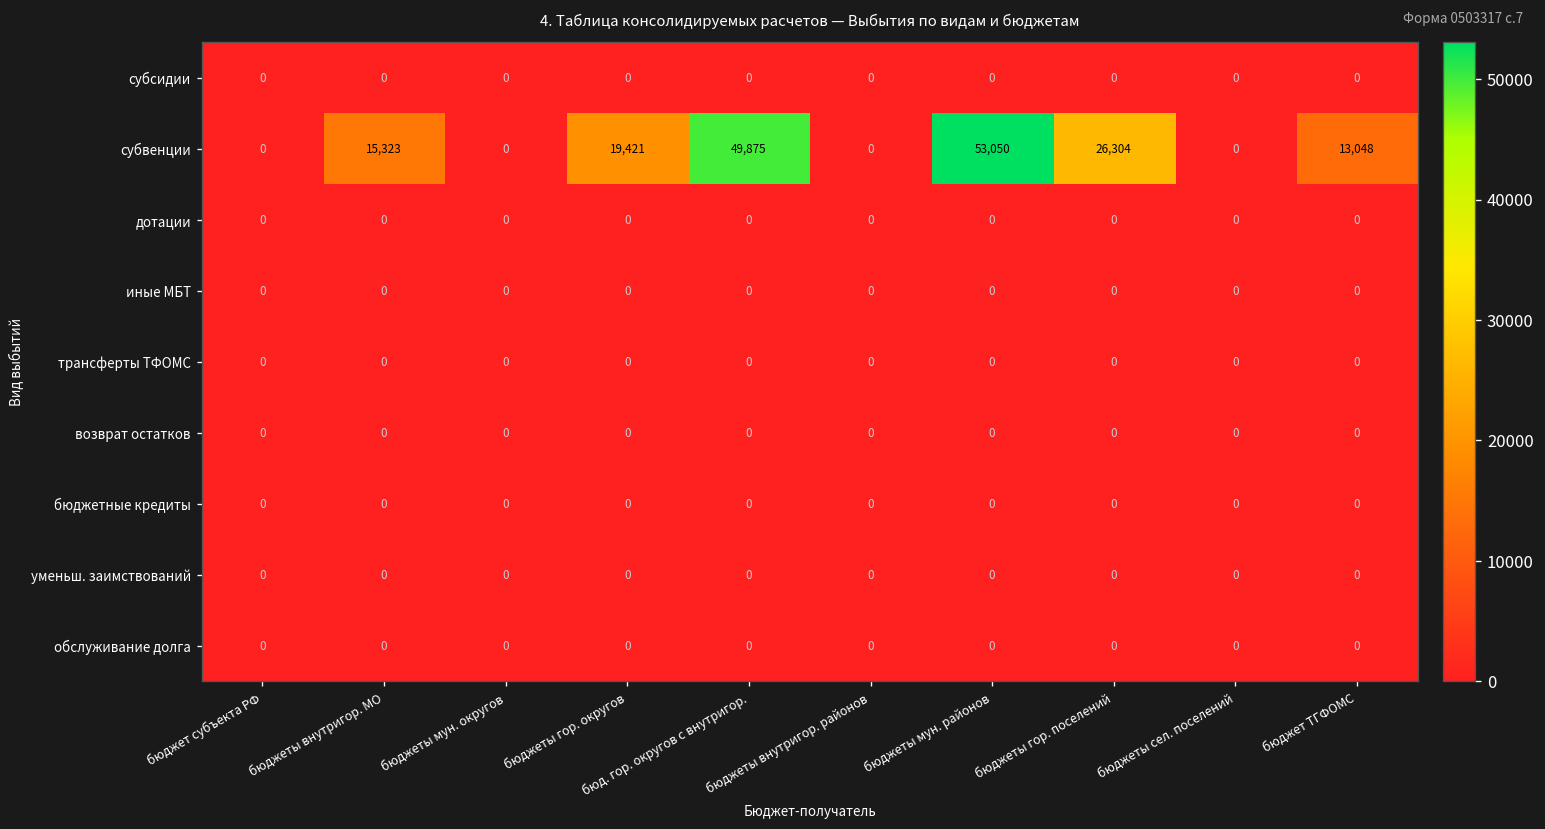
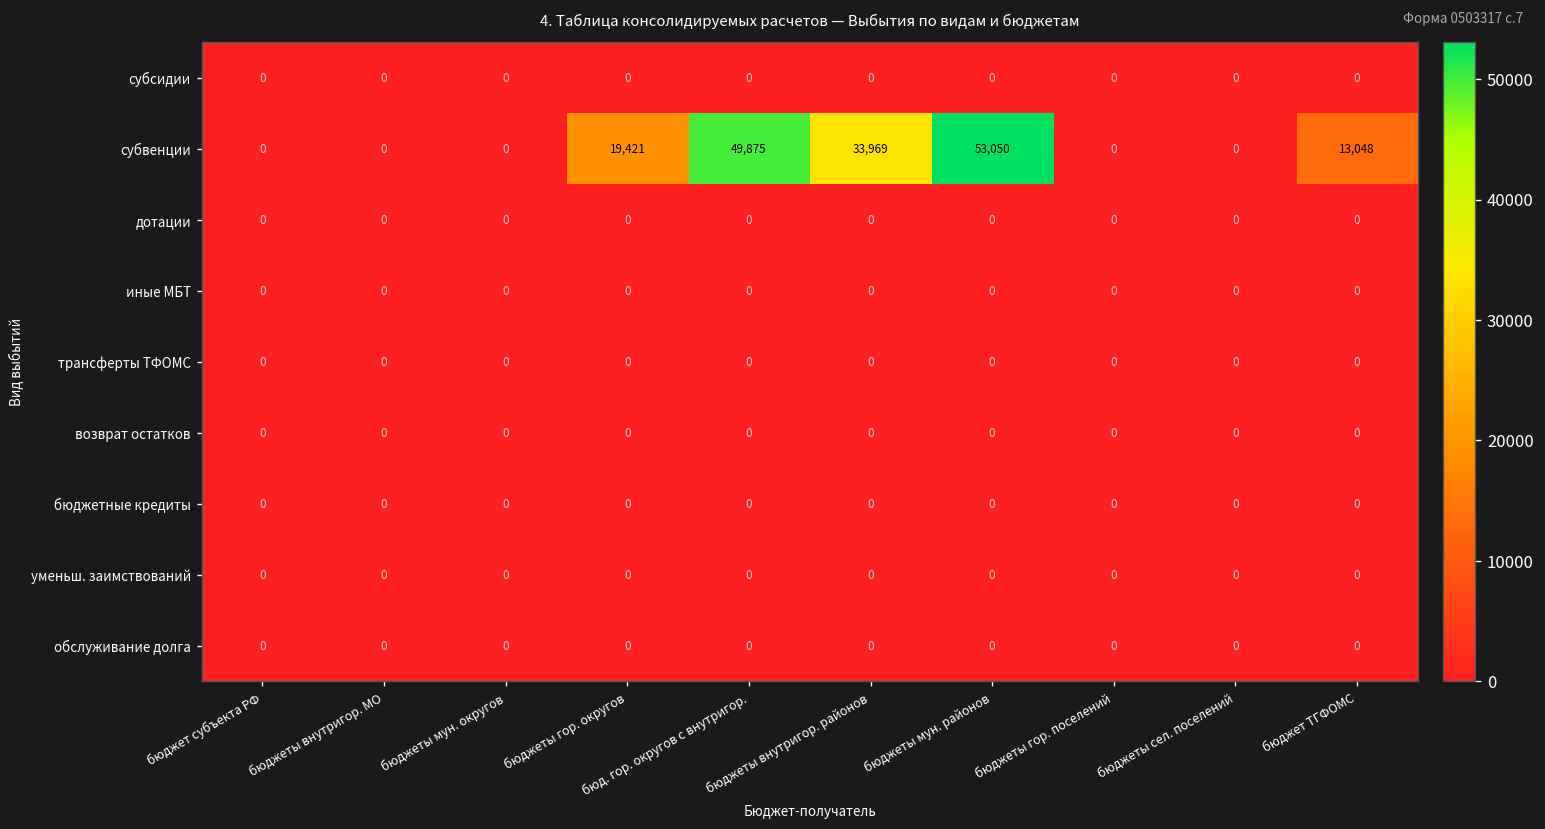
  {
    "субсидии": {
      "бюджет субъекта РФ": "0",
      "бюджеты внутригор. МО": "0",
      "бюджеты мун. округов": "0",
      "бюджеты гор. округов": "0",
      "бюд. гор. округов с внутригор.": "0",
      "бюджеты внутригор. районов": "0",
      "бюджеты мун. районов": "0",
      "бюджеты гор. поселений": "0",
      "бюджеты сел. поселений": "0",
      "бюджет ТГФОМС": "0"
    },
    "субвенции": {
      "бюджет субъекта РФ": "0",
-     "бюджеты внутригор. МО": "15,323",
+     "бюджеты внутригор. МО": "0",
      "бюджеты мун. округов": "0",
      "бюджеты гор. округов": "19,421",
      "бюд. гор. округов с внутригор.": "49,875",
-     "бюджеты внутригор. районов": "0",
+     "бюджеты внутригор. районов": "33,969",
      "бюджеты мун. районов": "53,050",
-     "бюджеты гор. поселений": "26,304",
+     "бюджеты гор. поселений": "0",
      "бюджеты сел. поселений": "0",
      "бюджет ТГФОМС": "13,048"
    },
    "дотации": {
      "бюджет субъекта РФ": "0",
      "бюджеты внутригор. МО": "0",
      "бюджеты мун. округов": "0",
      "бюджеты гор. округов": "0",
      "бюд. гор. округов с внутригор.": "0",
      "бюджеты внутригор. районов": "0",
      "бюджеты мун. районов": "0",
      "бюджеты гор. поселений": "0",
      "бюджеты сел. поселений": "0",
      "бюджет ТГФОМС": "0"
    },
    "иные МБТ": {
      "бюджет субъекта РФ": "0",
      "бюджеты внутригор. МО": "0",
      "бюджеты мун. округов": "0",
      "бюджеты гор. округов": "0",
      "бюд. гор. округов с внутригор.": "0",
      "бюджеты внутригор. районов": "0",
      "бюджеты мун. районов": "0",
      "бюджеты гор. поселений": "0",
      "бюджеты сел. поселений": "0",
      "бюджет ТГФОМС": "0"
    },
    "трансферты ТФОМС": {
      "бюджет субъекта РФ": "0",
      "бюджеты внутригор. МО": "0",
      "бюджеты мун. округов": "0",
      "бюджеты гор. округов": "0",
      "бюд. гор. округов с внутригор.": "0",
      "бюджеты внутригор. районов": "0",
      "бюджеты мун. районов": "0",
      "бюджеты гор. поселений": "0",
      "бюджеты сел. поселений": "0",
      "бюджет ТГФОМС": "0"
    },
    "возврат остатков": {
      "бюджет субъекта РФ": "0",
      "бюджеты внутригор. МО": "0",
      "бюджеты мун. округов": "0",
      "бюджеты гор. округов": "0",
      "бюд. гор. округов с внутригор.": "0",
      "бюджеты внутригор. районов": "0",
      "бюджеты мун. районов": "0",
      "бюджеты гор. поселений": "0",
      "бюджеты сел. поселений": "0",
      "бюджет ТГФОМС": "0"
    },
    "бюджетные кредиты": {
      "бюджет субъекта РФ": "0",
      "бюджеты внутригор. МО": "0",
      "бюджеты мун. округов": "0",
      "бюджеты гор. округов": "0",
      "бюд. гор. округов с внутригор.": "0",
      "бюджеты внутригор. районов": "0",
      "бюджеты мун. районов": "0",
      "бюджеты гор. поселений": "0",
      "бюджеты сел. поселений": "0",
      "бюджет ТГФОМС": "0"
    },
    "уменьш. заимствований": {
      "бюджет субъекта РФ": "0",
      "бюджеты внутригор. МО": "0",
      "бюджеты мун. округов": "0",
      "бюджеты гор. округов": "0",
      "бюд. гор. округов с внутригор.": "0",
      "бюджеты внутригор. районов": "0",
      "бюджеты мун. районов": "0",
      "бюджеты гор. поселений": "0",
      "бюджеты сел. поселений": "0",
      "бюджет ТГФОМС": "0"
    },
    "обслуживание долга": {
      "бюджет субъекта РФ": "0",
      "бюджеты внутригор. МО": "0",
      "бюджеты мун. округов": "0",
      "бюджеты гор. округов": "0",
      "бюд. гор. округов с внутригор.": "0",
      "бюджеты внутригор. районов": "0",
      "бюджеты мун. районов": "0",
      "бюджеты гор. поселений": "0",
      "бюджеты сел. поселений": "0",
      "бюджет ТГФОМС": "0"
    }
  }
